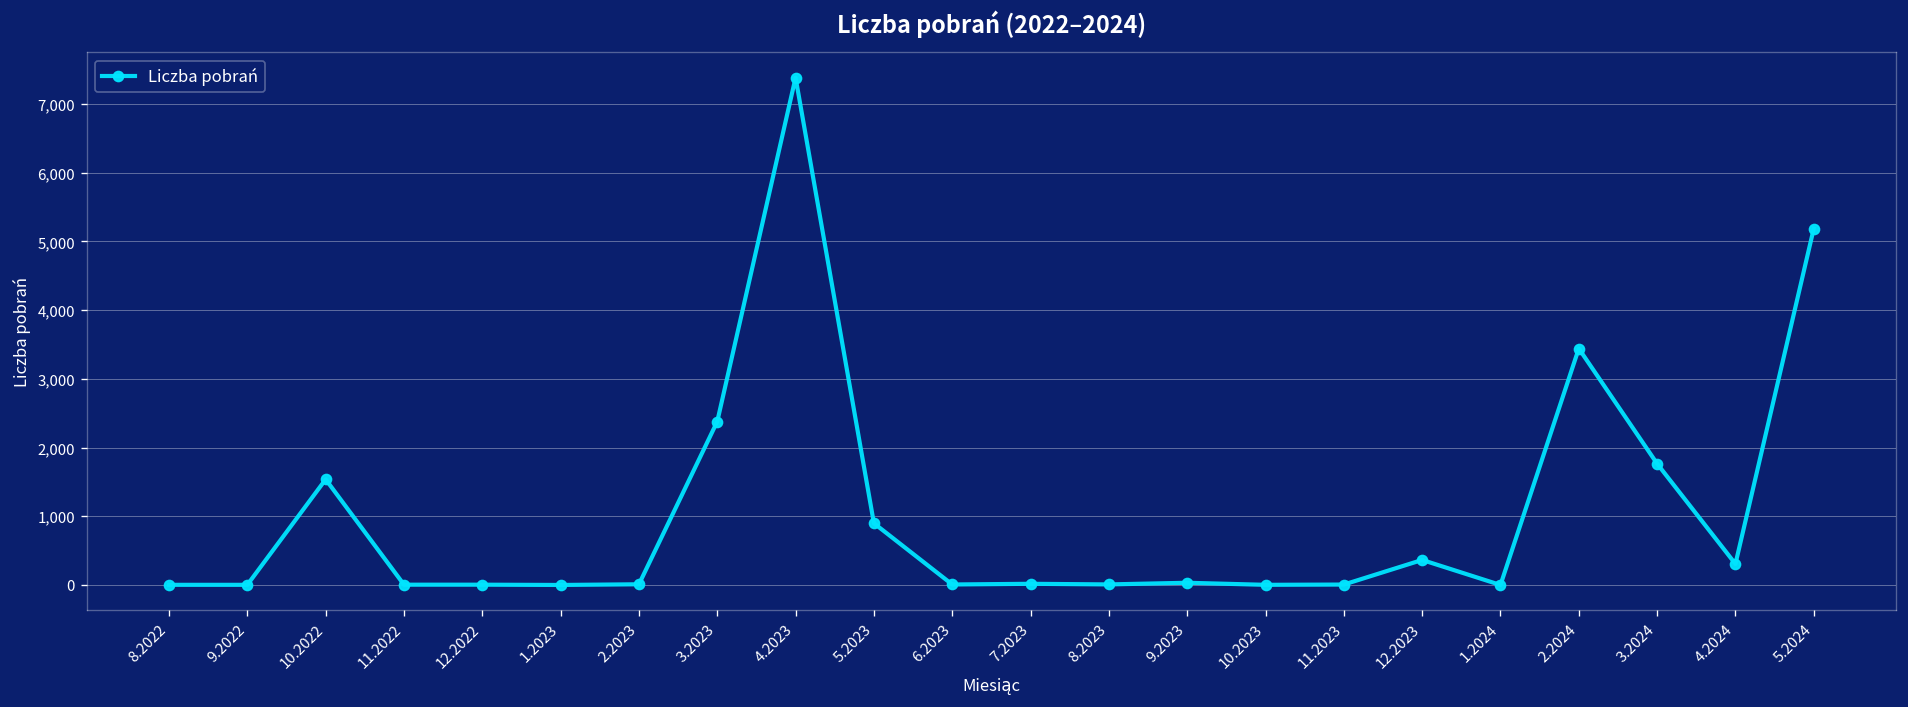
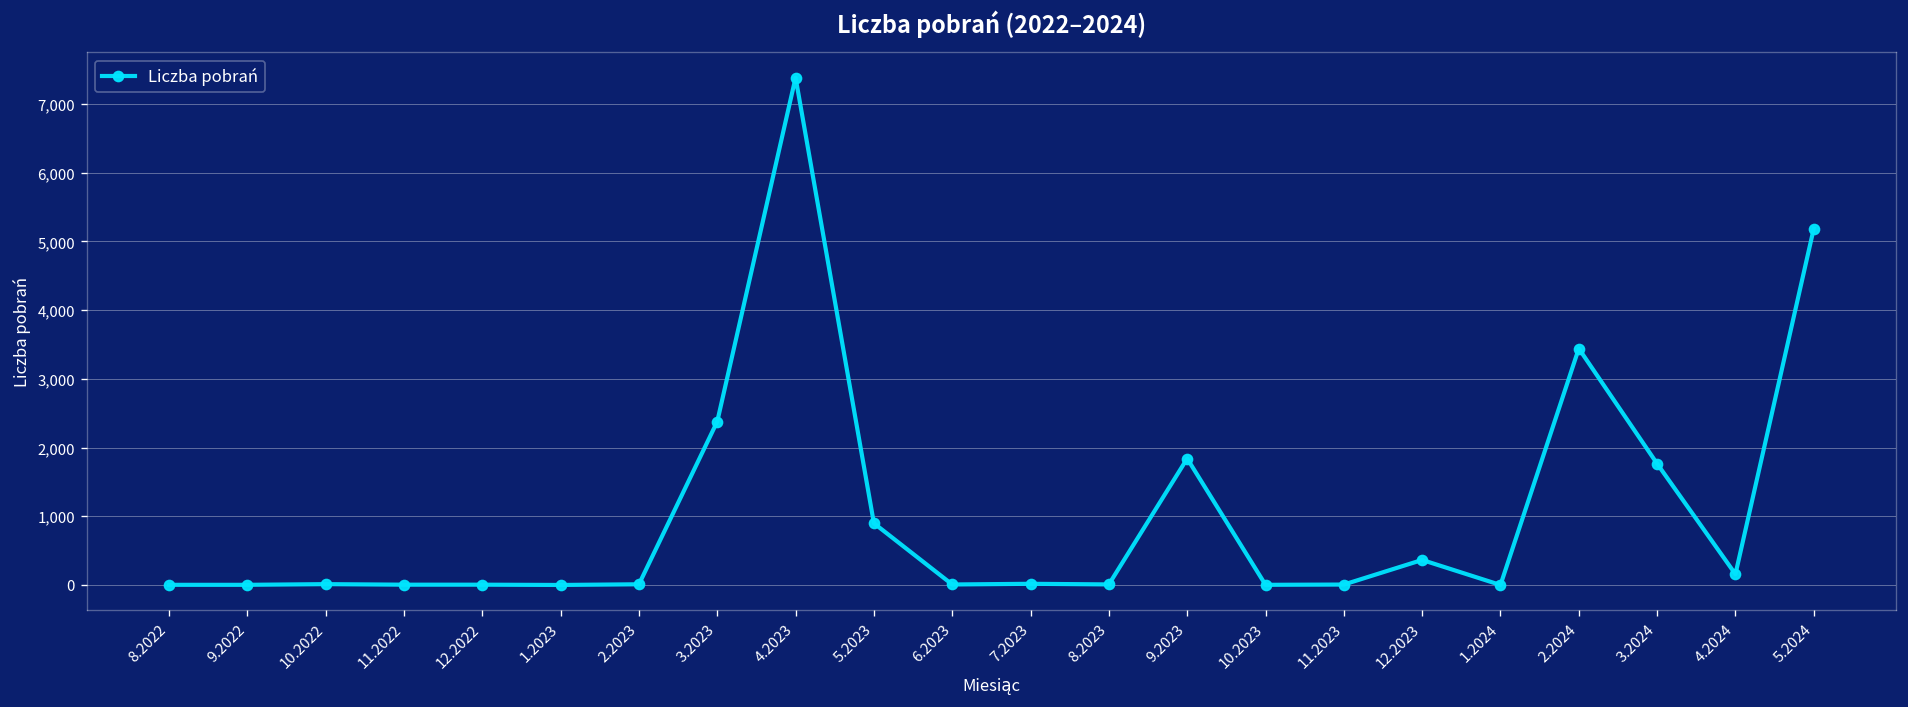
  {
    "8.2022": "0",
    "9.2022": "0",
-   "10.2022": "1,500",
+   "10.2022": "0",
    "11.2022": "0",
    "12.2022": "0",
    "1.2023": "0",
    "2.2023": "0",
    "3.2023": "2,400",
    "4.2023": "7,400",
    "5.2023": "900",
    "6.2023": "0",
    "7.2023": "0",
    "8.2023": "0",
-   "9.2023": "0",
+   "9.2023": "1,800",
    "10.2023": "0",
    "11.2023": "0",
    "12.2023": "400",
    "1.2024": "0",
    "2.2024": "3,400",
    "3.2024": "1,800",
-   "4.2024": "300",
+   "4.2024": "200",
    "5.2024": "5,200"
  }
